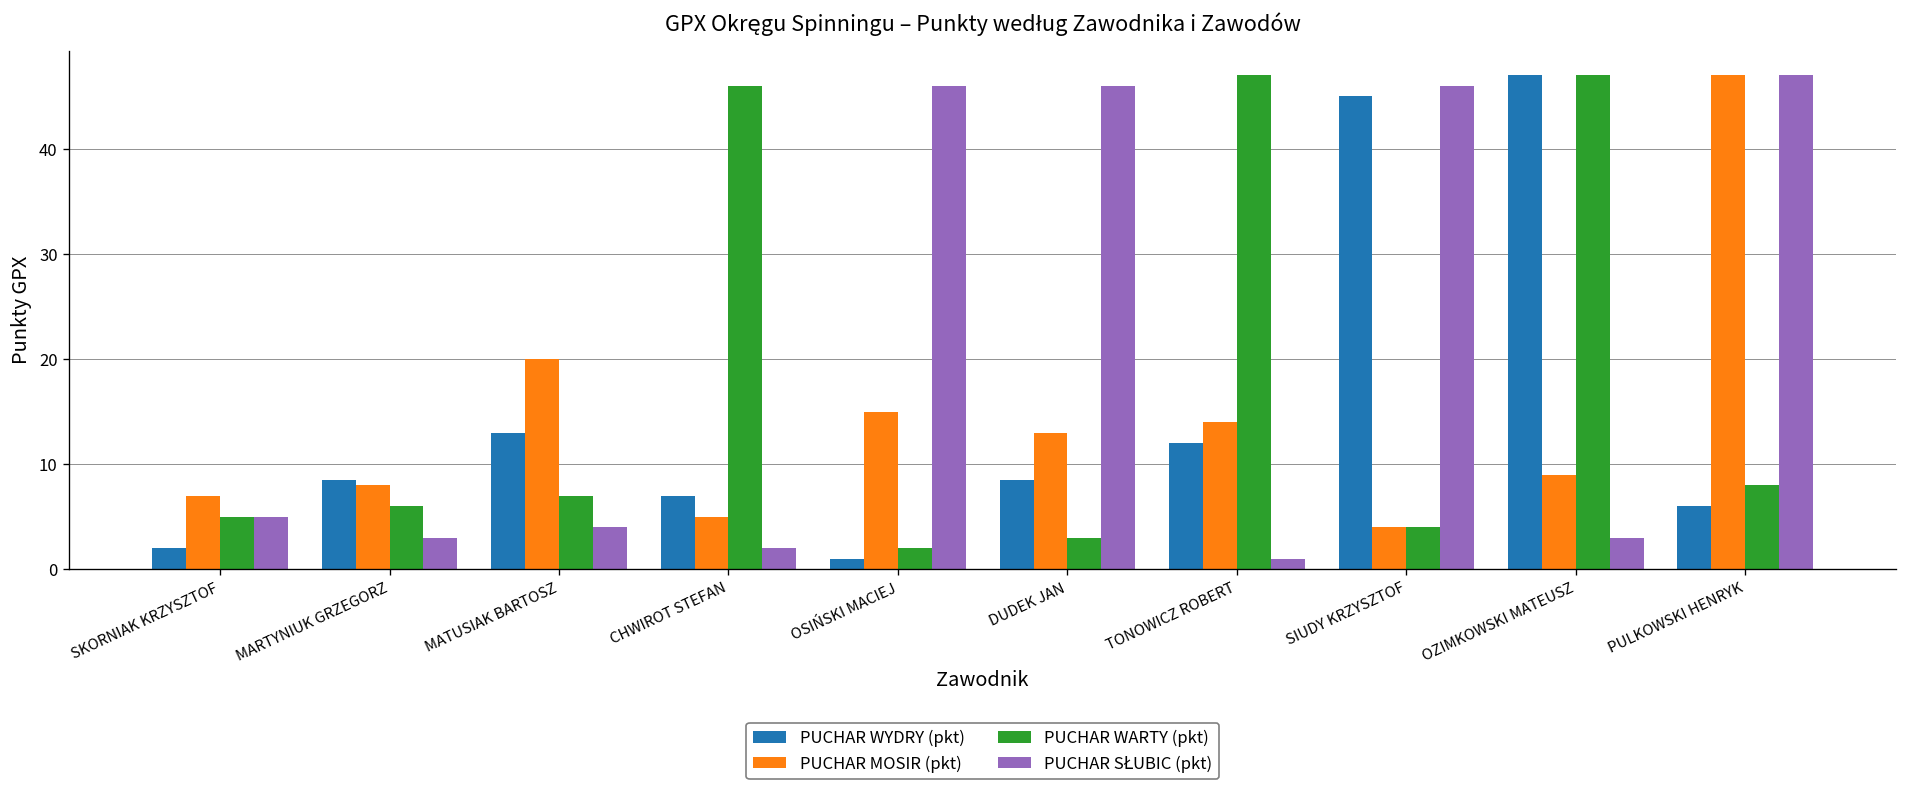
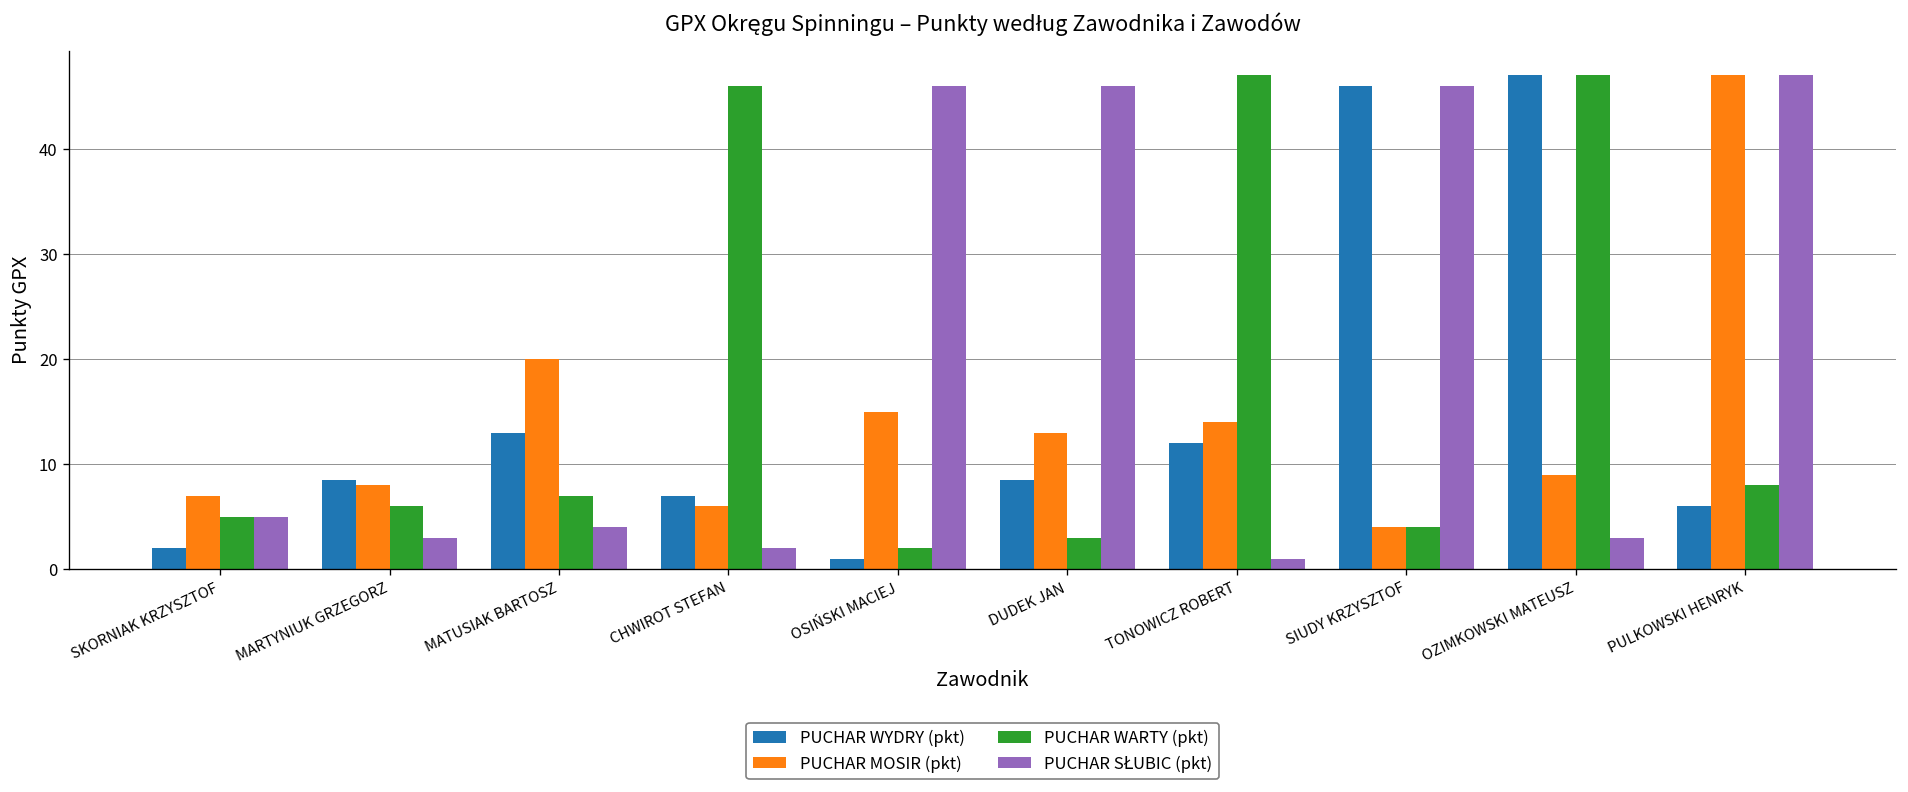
  {
    "PUCHAR WYDRY (pkt)": {
      "SKORNIAK KRZYSZTOF": 2,
      "MARTYNIUK GRZEGORZ": 9,
      "MATUSIAK BARTOSZ": 13,
      "CHWIROT STEFAN": 7,
      "OSIŃSKI MACIEJ": 1,
      "DUDEK JAN": 9,
      "TONOWICZ ROBERT": 12,
-     "SIUDY KRZYSZTOF": 45,
+     "SIUDY KRZYSZTOF": 46,
      "OZIMKOWSKI MATEUSZ": 47,
      "PULKOWSKI HENRYK": 6
    },
    "PUCHAR MOSIR (pkt)": {
      "SKORNIAK KRZYSZTOF": 7,
      "MARTYNIUK GRZEGORZ": 8,
      "MATUSIAK BARTOSZ": 20,
-     "CHWIROT STEFAN": 5,
+     "CHWIROT STEFAN": 6,
      "OSIŃSKI MACIEJ": 15,
      "DUDEK JAN": 13,
      "TONOWICZ ROBERT": 14,
      "SIUDY KRZYSZTOF": 4,
      "OZIMKOWSKI MATEUSZ": 9,
      "PULKOWSKI HENRYK": 47
    },
    "PUCHAR WARTY (pkt)": {
      "SKORNIAK KRZYSZTOF": 5,
      "MARTYNIUK GRZEGORZ": 6,
      "MATUSIAK BARTOSZ": 7,
      "CHWIROT STEFAN": 46,
      "OSIŃSKI MACIEJ": 2,
      "DUDEK JAN": 3,
      "TONOWICZ ROBERT": 47,
      "SIUDY KRZYSZTOF": 4,
      "OZIMKOWSKI MATEUSZ": 47,
      "PULKOWSKI HENRYK": 8
    },
    "PUCHAR SŁUBIC (pkt)": {
      "SKORNIAK KRZYSZTOF": 5,
      "MARTYNIUK GRZEGORZ": 3,
      "MATUSIAK BARTOSZ": 4,
      "CHWIROT STEFAN": 2,
      "OSIŃSKI MACIEJ": 46,
      "DUDEK JAN": 46,
      "TONOWICZ ROBERT": 1,
      "SIUDY KRZYSZTOF": 46,
      "OZIMKOWSKI MATEUSZ": 3,
      "PULKOWSKI HENRYK": 47
    }
  }
